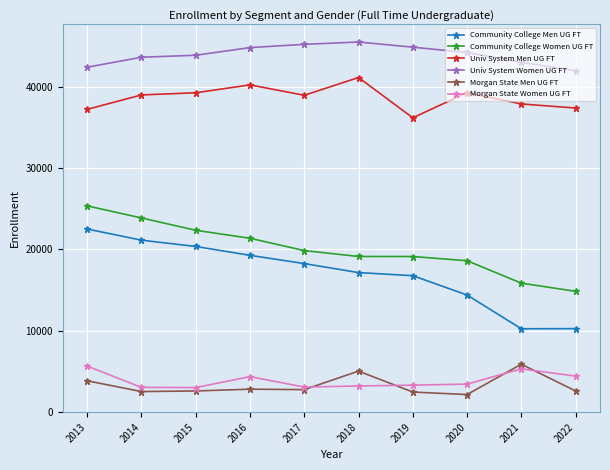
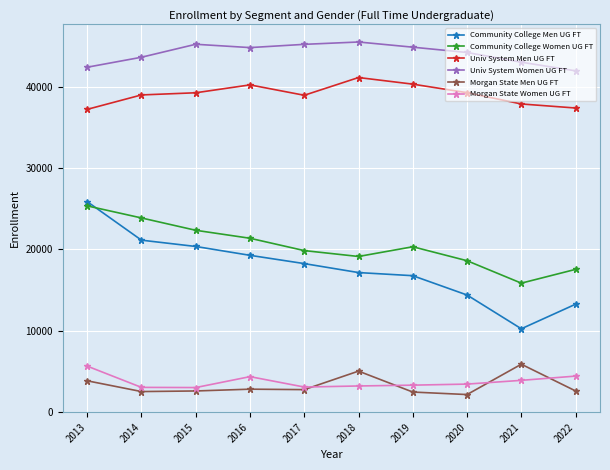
  {
    "Community College Men UG FT": {
-     "2013": 23000,
+     "2013": 26000,
      "2014": 21000,
      "2015": 20000,
      "2016": 19000,
      "2017": 18000,
      "2018": 17000,
      "2019": 17000,
      "2020": 14000,
      "2021": 10000,
-     "2022": 10000
+     "2022": 13000
    },
    "Community College Women UG FT": {
      "2013": 25000,
      "2014": 24000,
      "2015": 22000,
      "2016": 21000,
      "2017": 20000,
      "2018": 19000,
-     "2019": 19000,
+     "2019": 20000,
      "2020": 19000,
      "2021": 16000,
-     "2022": 15000
+     "2022": 18000
    },
    "Univ System Men UG FT": {
      "2013": 37000,
      "2014": 39000,
      "2015": 39000,
      "2016": 40000,
      "2017": 39000,
      "2018": 41000,
-     "2019": 36000,
+     "2019": 40000,
      "2021": 38000,
      "2022": 37000
    },
    "Univ System Women UG FT": {
      "2013": 42000,
      "2014": 44000,
-     "2015": 44000,
+     "2015": 45000,
      "2016": 45000,
      "2017": 45000,
      "2018": 46000,
      "2019": 45000
    },
    "Morgan State Men UG FT": {
      "2013": 4000,
      "2014": 3000,
      "2015": 3000,
      "2016": 3000,
      "2017": 3000,
      "2018": 5000,
      "2019": 2000,
      "2020": 2000,
      "2021": 6000,
      "2022": 3000
    },
    "Morgan State Women UG FT": {
      "2013": 6000,
      "2014": 3000,
      "2015": 3000,
      "2016": 4000,
      "2017": 3000,
      "2018": 3000,
      "2019": 3000,
      "2020": 3000,
-     "2021": 5000,
+     "2021": 4000,
      "2022": 4000
    }
  }
